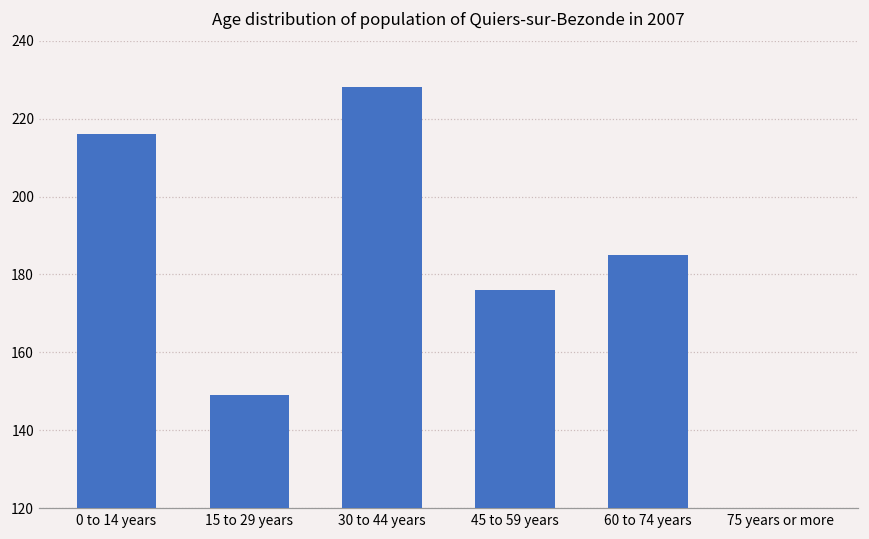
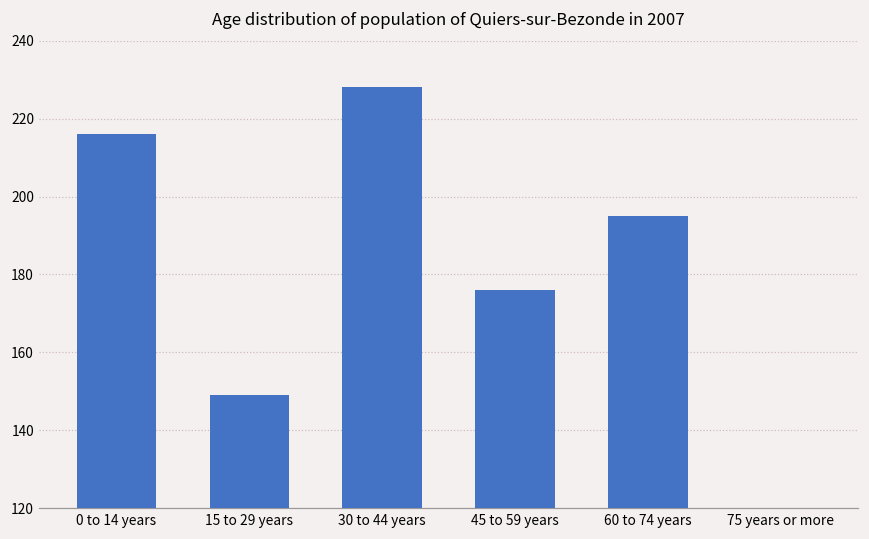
  {
    "0 to 14 years": 216,
    "15 to 29 years": 149,
    "30 to 44 years": 228,
    "45 to 59 years": 176,
-   "60 to 74 years": 185
+   "60 to 74 years": 195
  }
